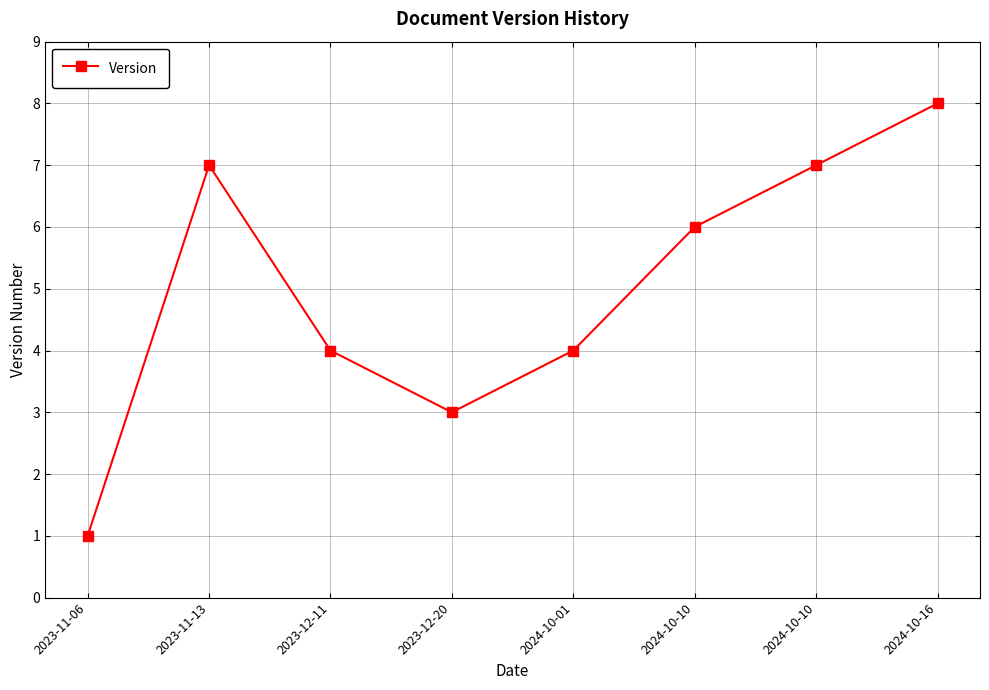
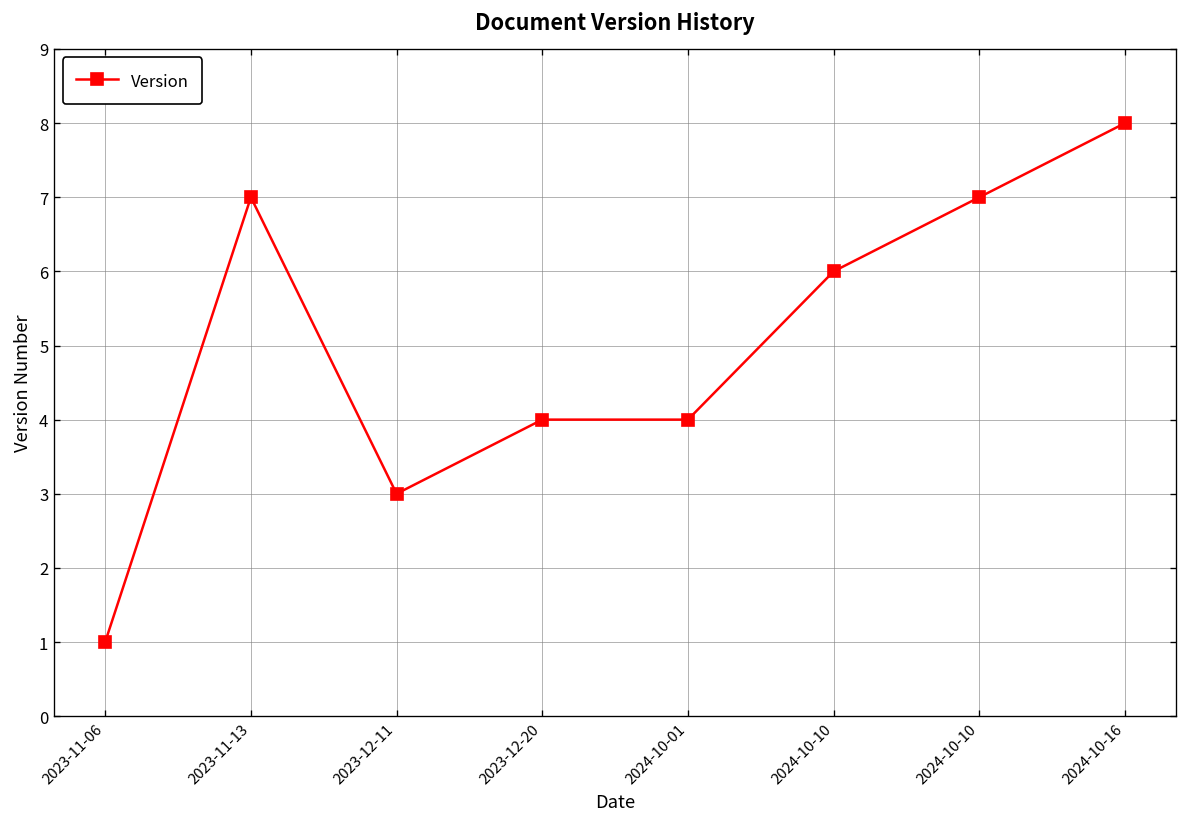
  {
    "2023-11-06": 1,
    "2023-11-13": 7,
-   "2023-12-11": 4,
-   "2023-12-20": 3,
+   "2023-12-11": 3,
+   "2023-12-20": 4,
    "2024-10-01": 4,
    "2024-10-16": 8
  }
